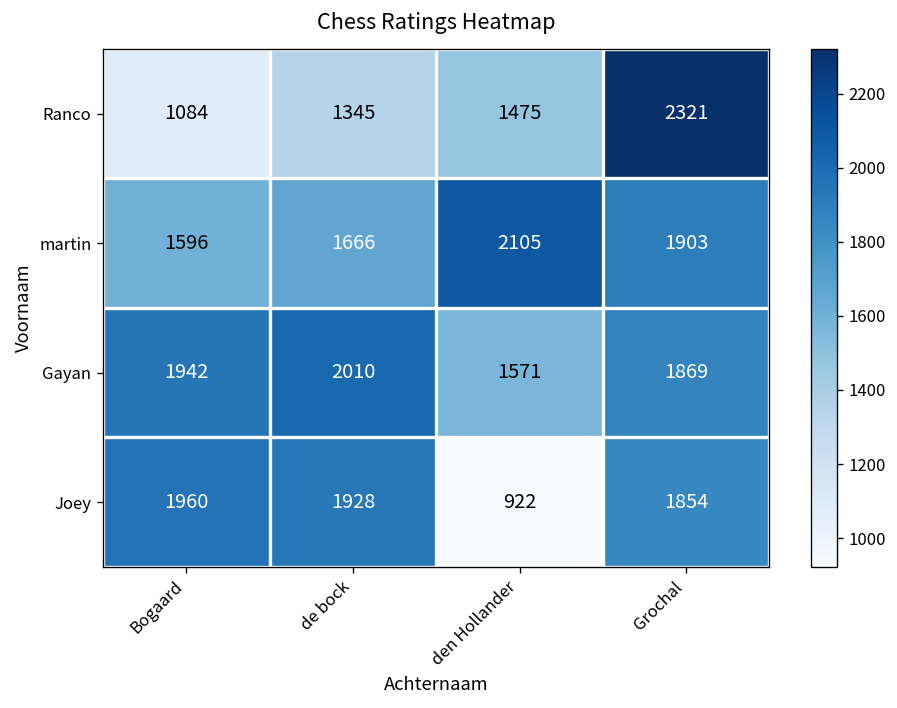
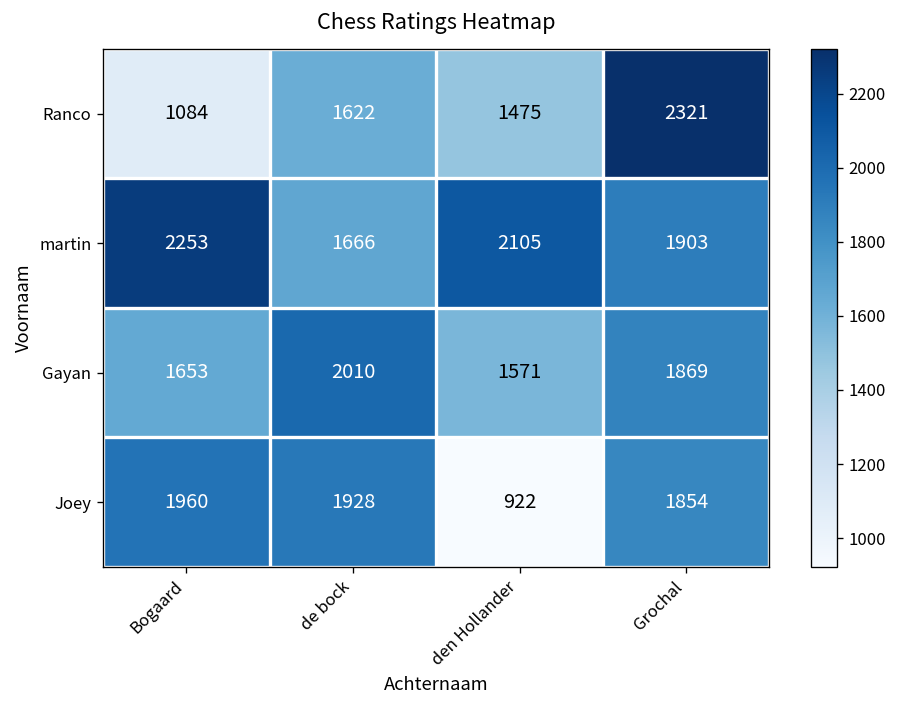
  {
    "Ranco": {
      "Bogaard": 1084,
-     "de bock": 1345,
+     "de bock": 1622,
      "den Hollander": 1475,
      "Grochal": 2321
    },
    "martin": {
-     "Bogaard": 1596,
+     "Bogaard": 2253,
      "de bock": 1666,
      "den Hollander": 2105,
      "Grochal": 1903
    },
    "Gayan": {
-     "Bogaard": 1942,
+     "Bogaard": 1653,
      "de bock": 2010,
      "den Hollander": 1571,
      "Grochal": 1869
    },
    "Joey": {
      "Bogaard": 1960,
      "de bock": 1928,
      "den Hollander": 922,
      "Grochal": 1854
    }
  }
